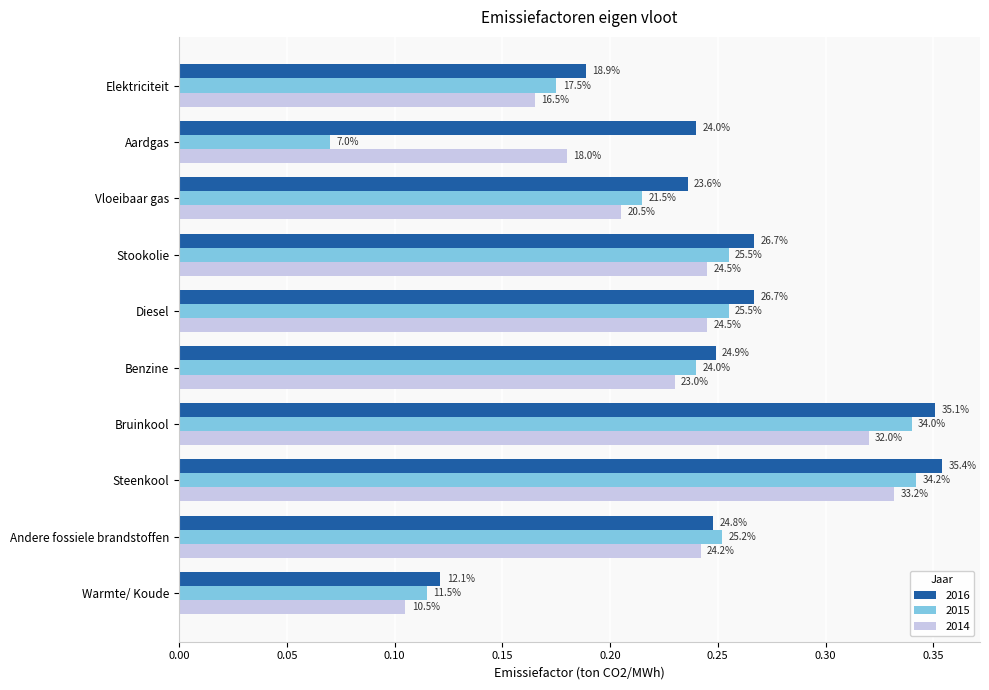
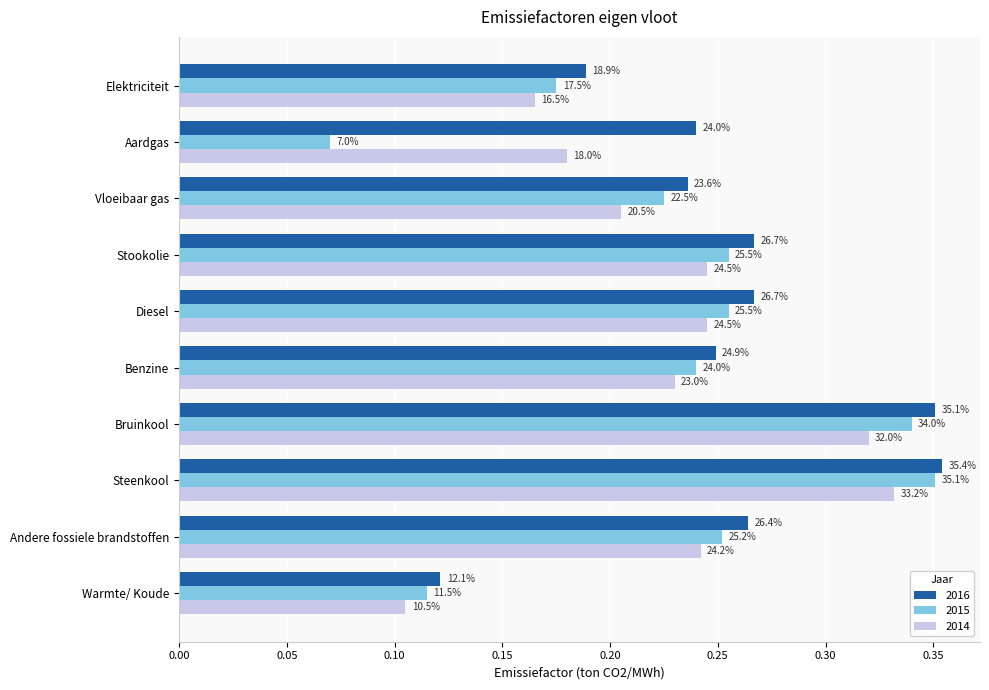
  {
    "2016": {
      "Elektriciteit": "18.9%",
      "Aardgas": "24.0%",
      "Vloeibaar gas": "23.6%",
      "Stookolie": "26.7%",
      "Diesel": "26.7%",
      "Benzine": "24.9%",
      "Bruinkool": "35.1%",
      "Steenkool": "35.4%",
-     "Andere fossiele brandstoffen": "24.8%",
+     "Andere fossiele brandstoffen": "26.4%",
      "Warmte/ Koude": "12.1%"
    },
    "2015": {
      "Elektriciteit": "17.5%",
      "Aardgas": "7.0%",
-     "Vloeibaar gas": "21.5%",
+     "Vloeibaar gas": "22.5%",
      "Stookolie": "25.5%",
      "Diesel": "25.5%",
      "Benzine": "24.0%",
      "Bruinkool": "34.0%",
-     "Steenkool": "34.2%",
+     "Steenkool": "35.1%",
      "Andere fossiele brandstoffen": "25.2%",
      "Warmte/ Koude": "11.5%"
    },
    "2014": {
      "Elektriciteit": "16.5%",
      "Aardgas": "18.0%",
      "Vloeibaar gas": "20.5%",
      "Stookolie": "24.5%",
      "Diesel": "24.5%",
      "Benzine": "23.0%",
      "Bruinkool": "32.0%",
      "Steenkool": "33.2%",
      "Andere fossiele brandstoffen": "24.2%",
      "Warmte/ Koude": "10.5%"
    }
  }
